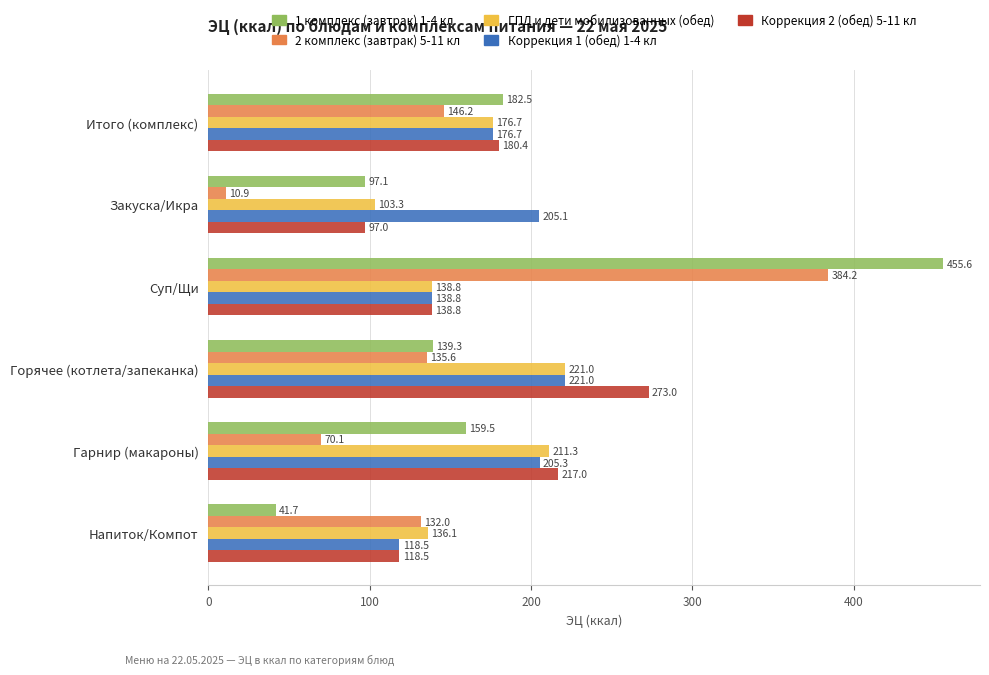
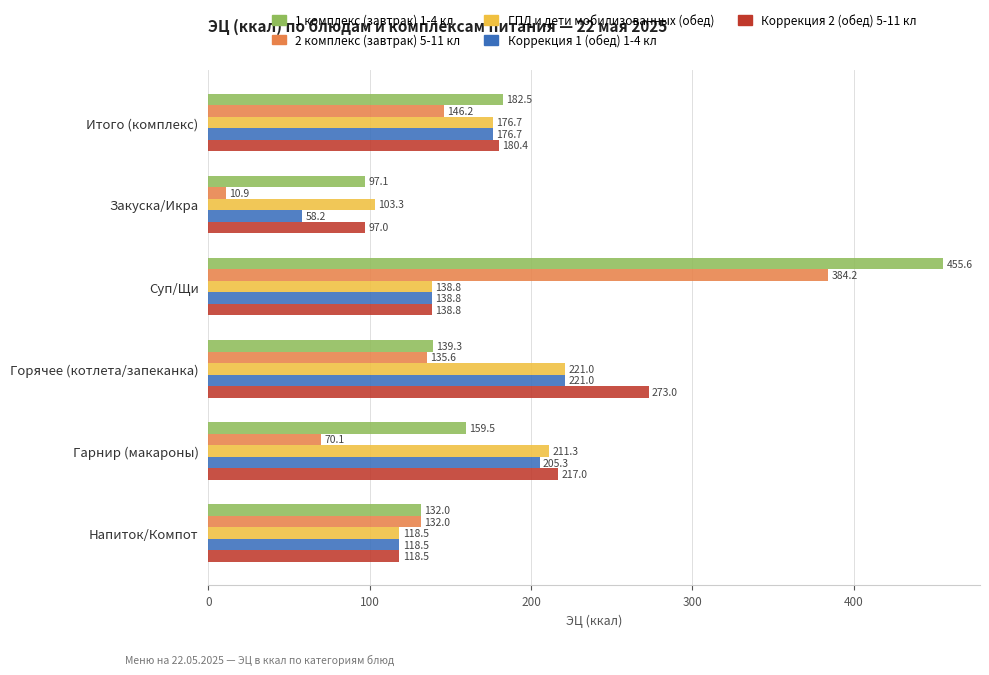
  {
    "1 комплекс (завтрак) 1-4 кл": {
      "Итого (комплекс)": 182.5,
      "Закуска/Икра": 97.1,
      "Суп/Щи": 455.6,
      "Горячее (котлета/запеканка)": 139.3,
      "Гарнир (макароны)": 159.5,
-     "Напиток/Компот": 41.7
+     "Напиток/Компот": 132.0
    },
    "2 комплекс (завтрак) 5-11 кл": {
      "Итого (комплекс)": 146.2,
      "Закуска/Икра": 10.9,
      "Суп/Щи": 384.2,
      "Горячее (котлета/запеканка)": 135.6,
      "Гарнир (макароны)": 70.1,
      "Напиток/Компот": 132.0
    },
    "ГПД и дети мобилизованных (обед)": {
      "Итого (комплекс)": 176.7,
      "Закуска/Икра": 103.3,
      "Суп/Щи": 138.8,
      "Горячее (котлета/запеканка)": 221.0,
      "Гарнир (макароны)": 211.3,
-     "Напиток/Компот": 136.1
+     "Напиток/Компот": 118.5
    },
    "Коррекция 1 (обед) 1-4 кл": {
      "Итого (комплекс)": 176.7,
-     "Закуска/Икра": 205.1,
+     "Закуска/Икра": 58.2,
      "Суп/Щи": 138.8,
      "Горячее (котлета/запеканка)": 221.0,
      "Гарнир (макароны)": 205.3,
      "Напиток/Компот": 118.5
    },
    "Коррекция 2 (обед) 5-11 кл": {
      "Итого (комплекс)": 180.4,
      "Закуска/Икра": 97.0,
      "Суп/Щи": 138.8,
      "Горячее (котлета/запеканка)": 273.0,
      "Гарнир (макароны)": 217.0,
      "Напиток/Компот": 118.5
    }
  }
